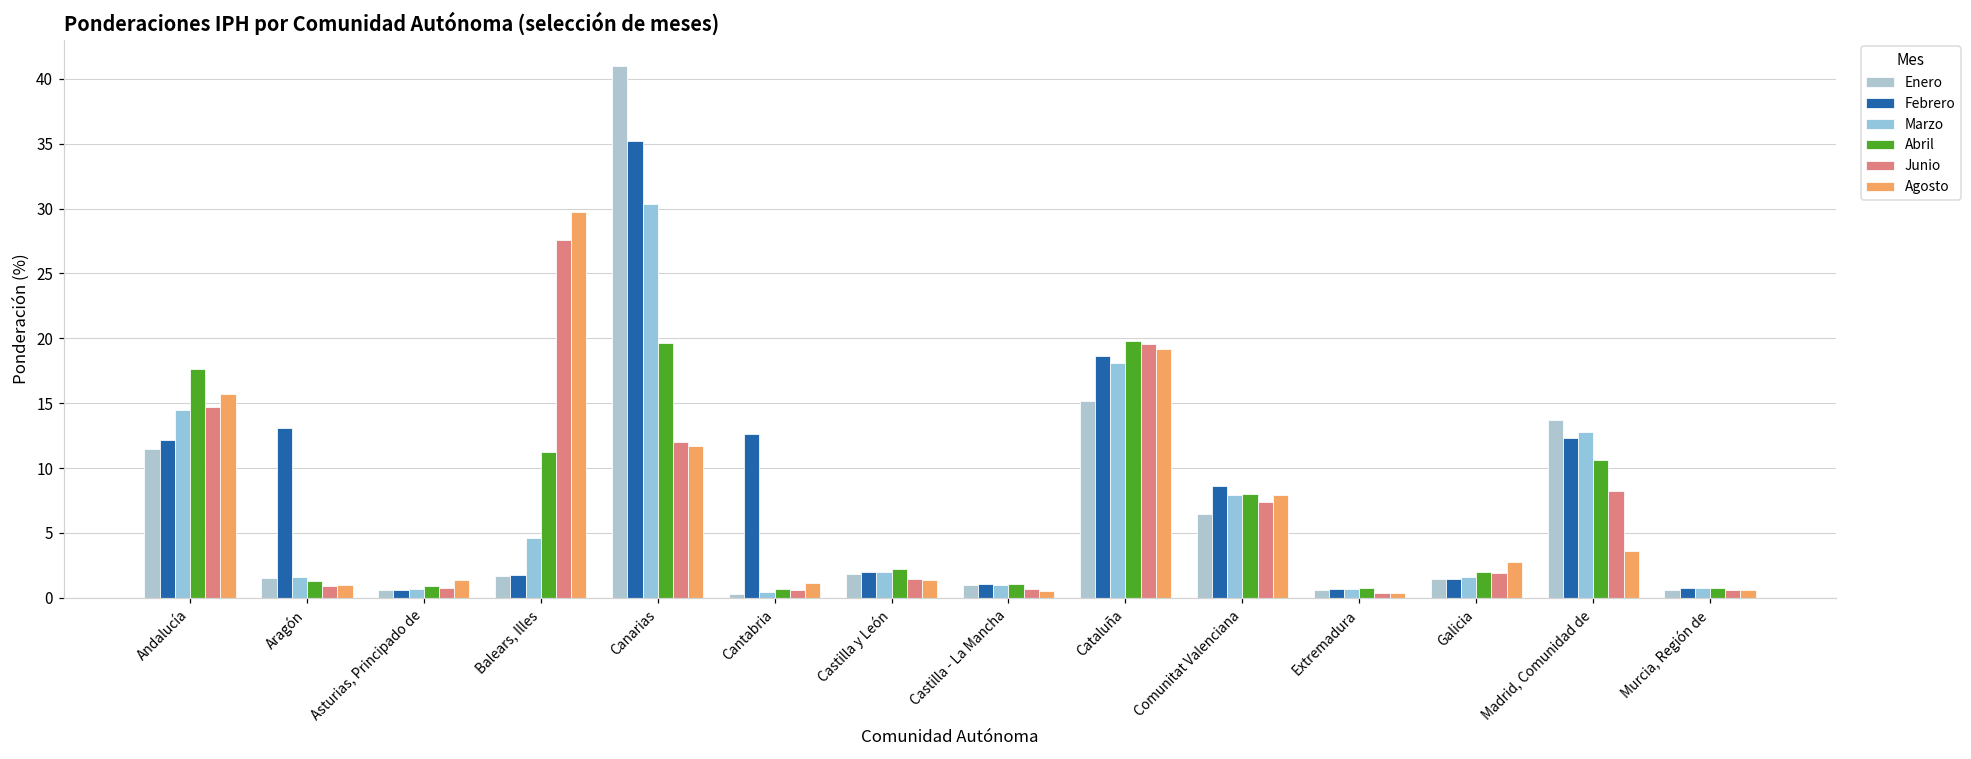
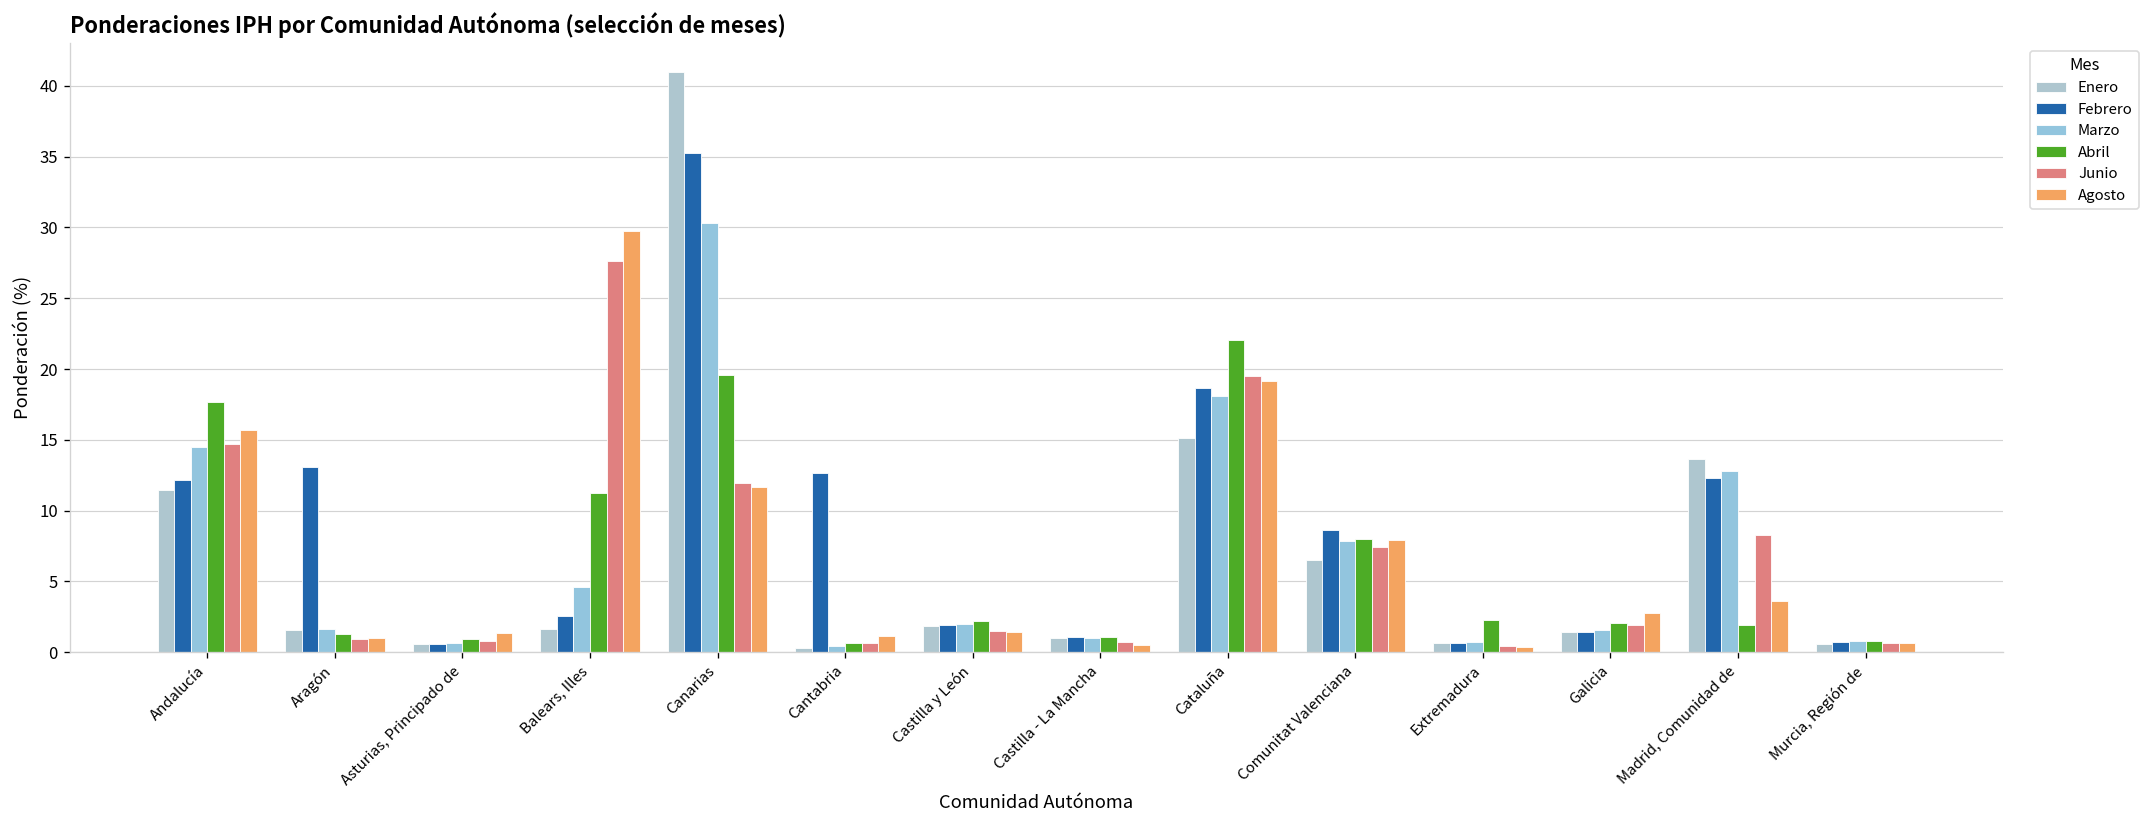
  {
    "Febrero": {
      "Andalucía": 12.2,
      "Aragón": 13.1,
      "Asturias, Principado de": 0.6,
-     "Balears, Illes": 1.8,
+     "Balears, Illes": 2.6,
      "Canarias": 35.2,
      "Cantabria": 12.7,
      "Castilla y León": 2.0,
      "Castilla - La Mancha": 1.1,
      "Cataluña": 18.7,
      "Comunitat Valenciana": 8.6,
      "Extremadura": 0.7,
      "Galicia": 1.5,
      "Madrid, Comunidad de": 12.3,
      "Murcia, Región de": 0.7
    },
    "Abril": {
      "Andalucía": 17.6,
      "Aragón": 1.3,
      "Asturias, Principado de": 0.9,
      "Balears, Illes": 11.2,
      "Canarias": 19.6,
      "Cantabria": 0.6,
      "Castilla y León": 2.2,
      "Castilla - La Mancha": 1.1,
-     "Cataluña": 19.8,
+     "Cataluña": 22.1,
      "Comunitat Valenciana": 8.0,
-     "Extremadura": 0.7,
+     "Extremadura": 2.3,
      "Galicia": 2.0,
-     "Madrid, Comunidad de": 10.6,
+     "Madrid, Comunidad de": 1.9,
      "Murcia, Región de": 0.8
    }
  }
